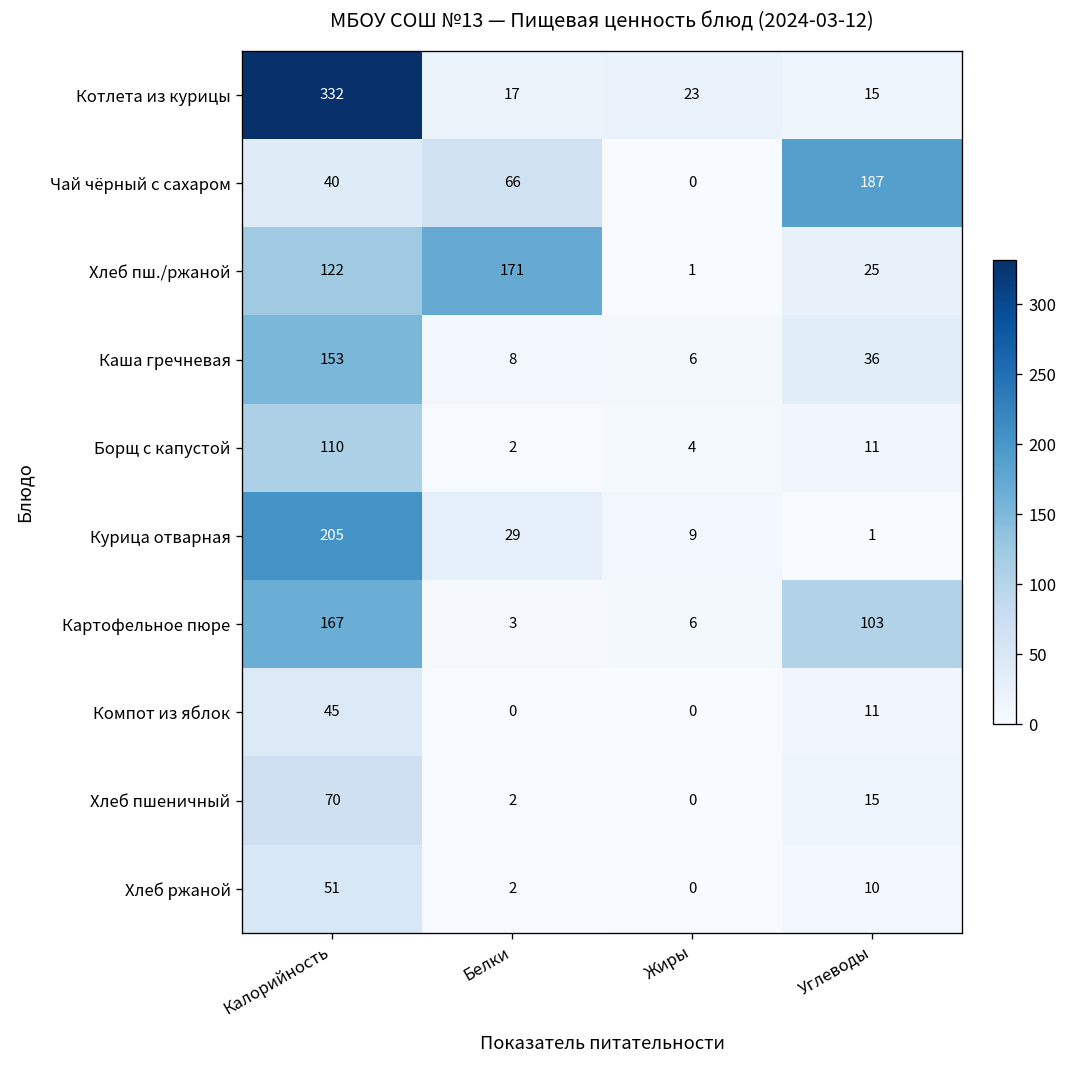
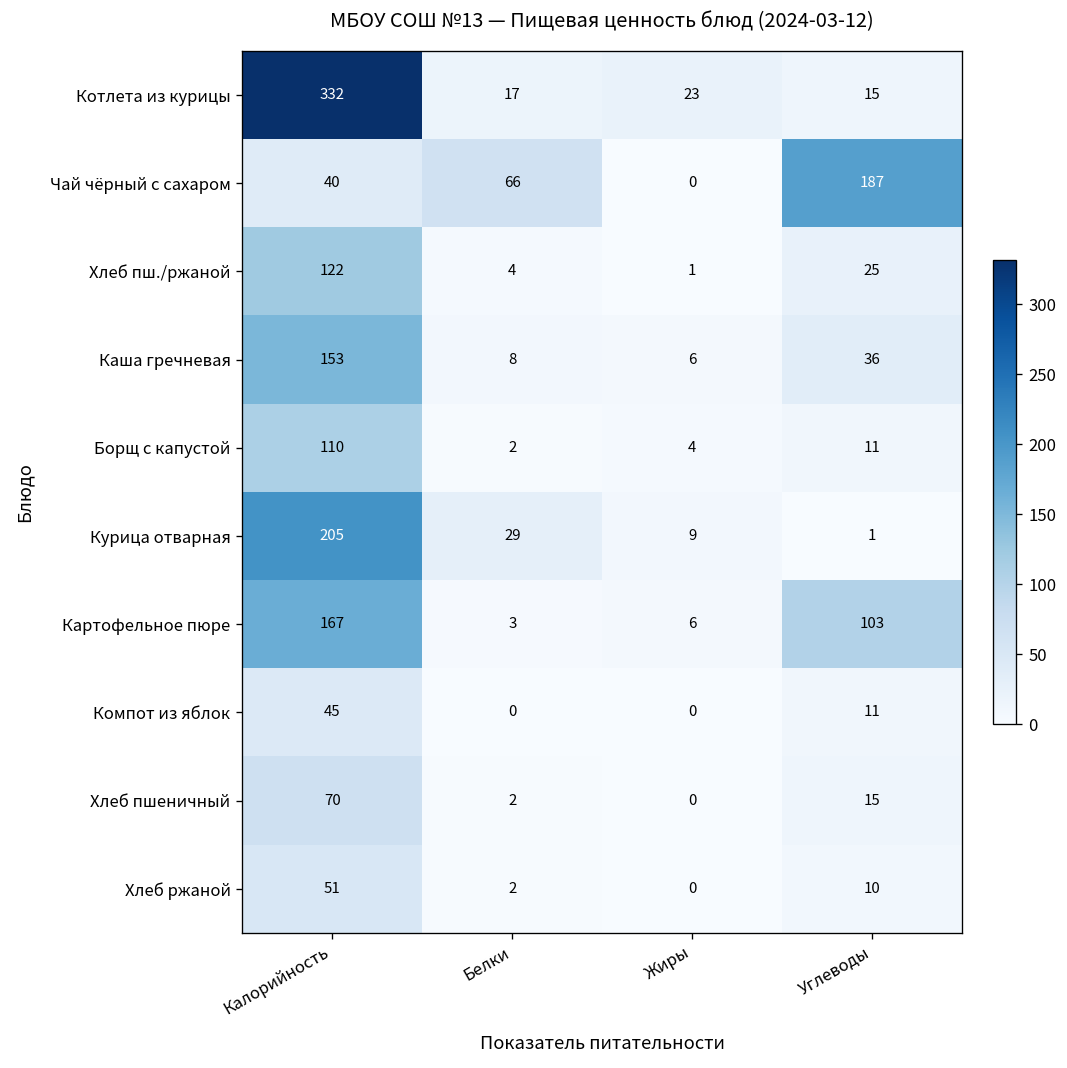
  {
    "Котлета из курицы": {
      "Калорийность": 332,
      "Белки": 17,
      "Жиры": 23,
      "Углеводы": 15
    },
    "Чай чёрный с сахаром": {
      "Калорийность": 40,
      "Белки": 66,
      "Жиры": 0,
      "Углеводы": 187
    },
    "Хлеб пш./ржаной": {
      "Калорийность": 122,
-     "Белки": 171,
+     "Белки": 4,
      "Жиры": 1,
      "Углеводы": 25
    },
    "Каша гречневая": {
      "Калорийность": 153,
      "Белки": 8,
      "Жиры": 6,
      "Углеводы": 36
    },
    "Борщ с капустой": {
      "Калорийность": 110,
      "Белки": 2,
      "Жиры": 4,
      "Углеводы": 11
    },
    "Курица отварная": {
      "Калорийность": 205,
      "Белки": 29,
      "Жиры": 9,
      "Углеводы": 1
    },
    "Картофельное пюре": {
      "Калорийность": 167,
      "Белки": 3,
      "Жиры": 6,
      "Углеводы": 103
    },
    "Компот из яблок": {
      "Калорийность": 45,
      "Белки": 0,
      "Жиры": 0,
      "Углеводы": 11
    },
    "Хлеб пшеничный": {
      "Калорийность": 70,
      "Белки": 2,
      "Жиры": 0,
      "Углеводы": 15
    },
    "Хлеб ржаной": {
      "Калорийность": 51,
      "Белки": 2,
      "Жиры": 0,
      "Углеводы": 10
    }
  }
